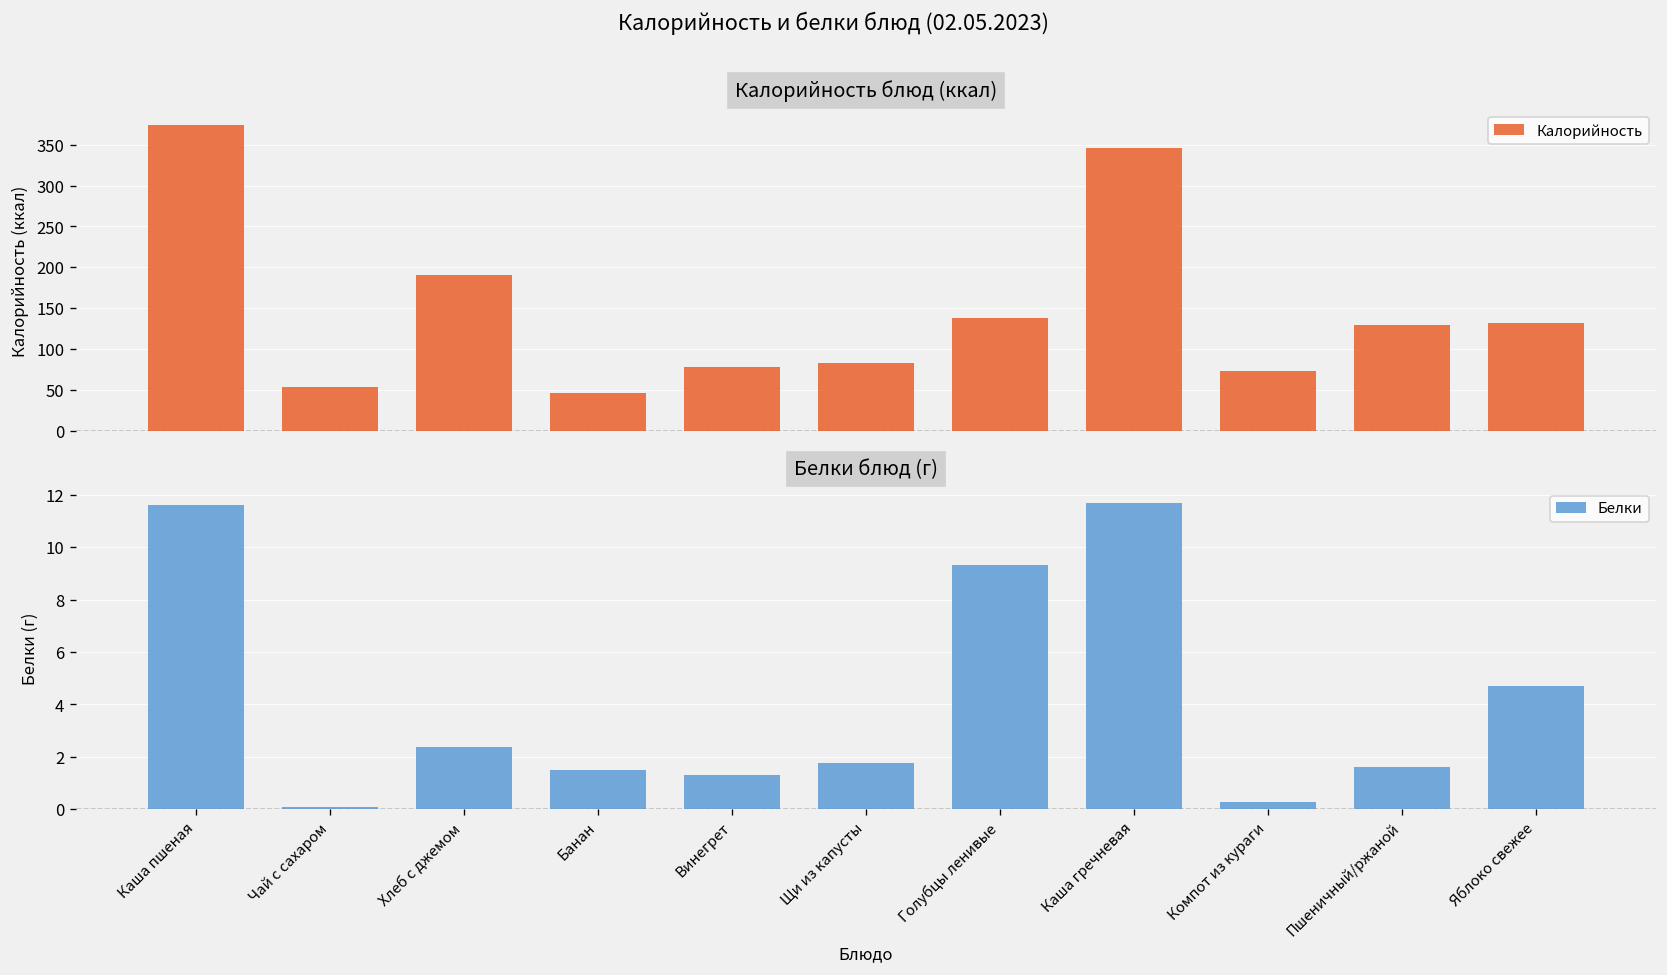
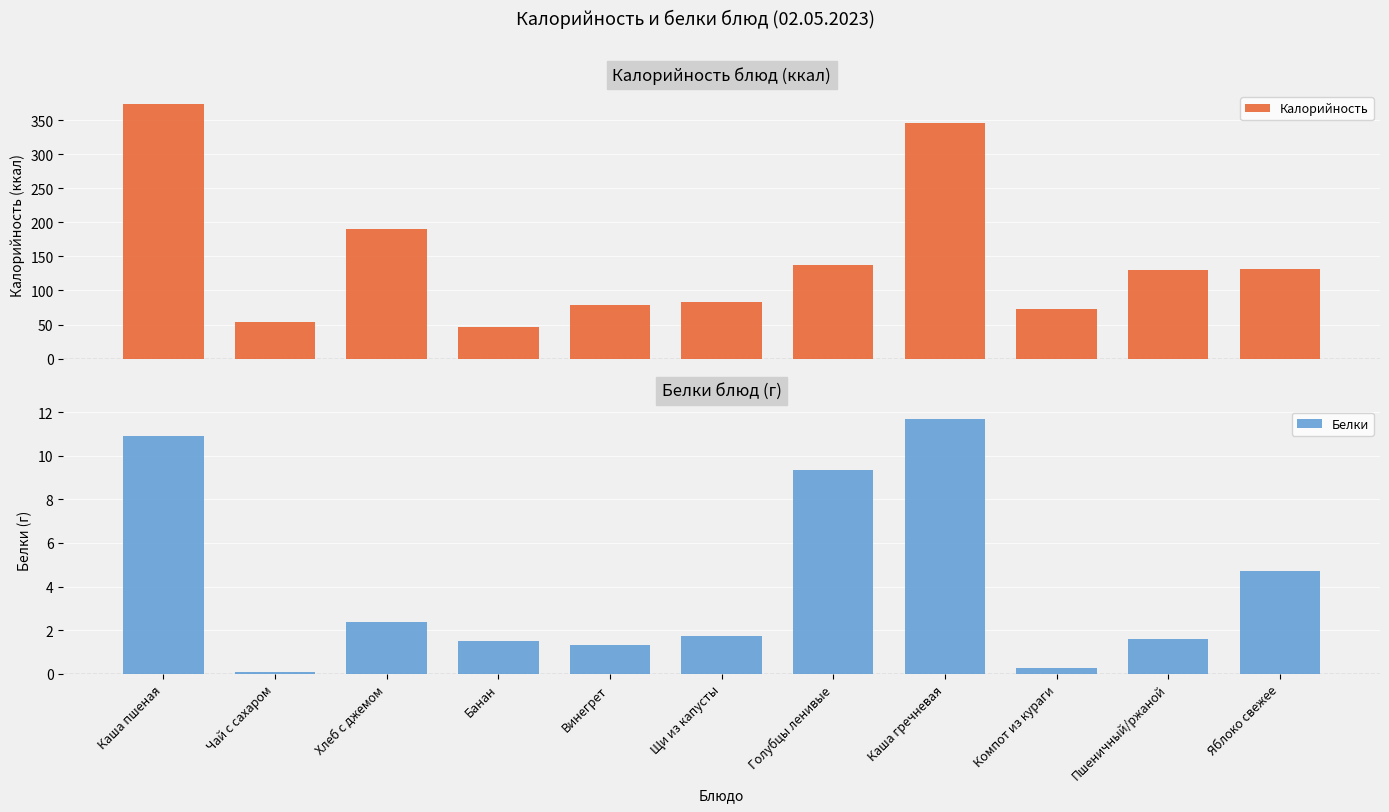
  {
    "Белки блюд (г)": {
-     "Каша пшеная": 11.6,
+     "Каша пшеная": 10.9,
      "Хлеб с джемом": 2.4,
      "Банан": 1.5,
      "Винегрет": 1.3,
      "Щи из капусты": 1.8,
      "Голубцы ленивые": 9.3,
      "Каша гречневая": 11.7,
      "Компот из кураги": 0.3,
      "Пшеничный/ржаной": 1.6,
      "Яблоко свежее": 4.7
    }
  }
